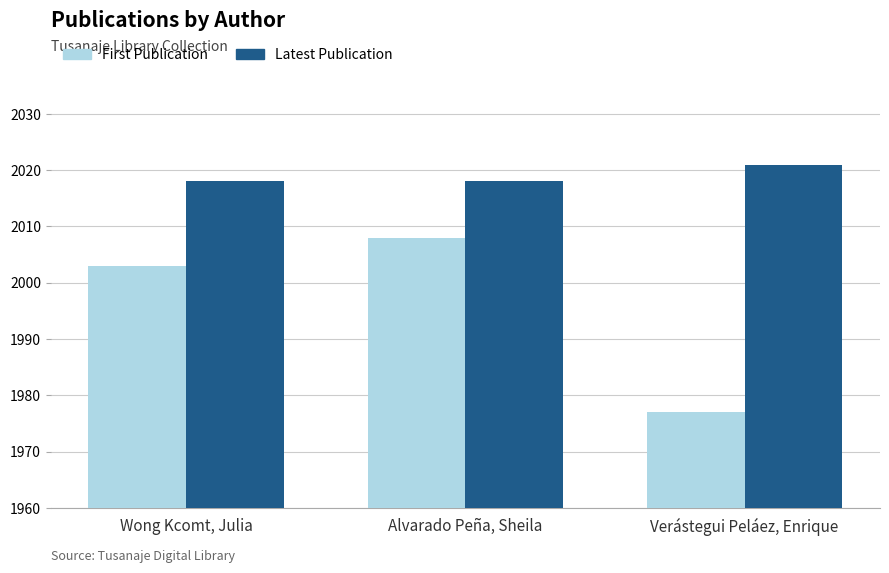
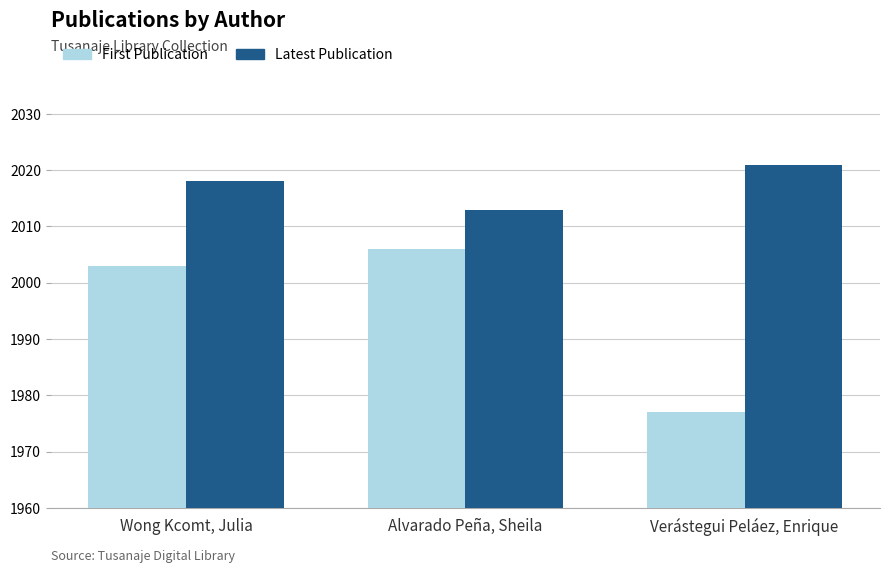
  {
    "First Publication": {
      "Wong Kcomt, Julia": 2003,
-     "Alvarado Peña, Sheila": 2008,
+     "Alvarado Peña, Sheila": 2006,
      "Verástegui Peláez, Enrique": 1977
    },
    "Latest Publication": {
      "Wong Kcomt, Julia": 2018,
-     "Alvarado Peña, Sheila": 2018,
+     "Alvarado Peña, Sheila": 2013,
      "Verástegui Peláez, Enrique": 2021
    }
  }
